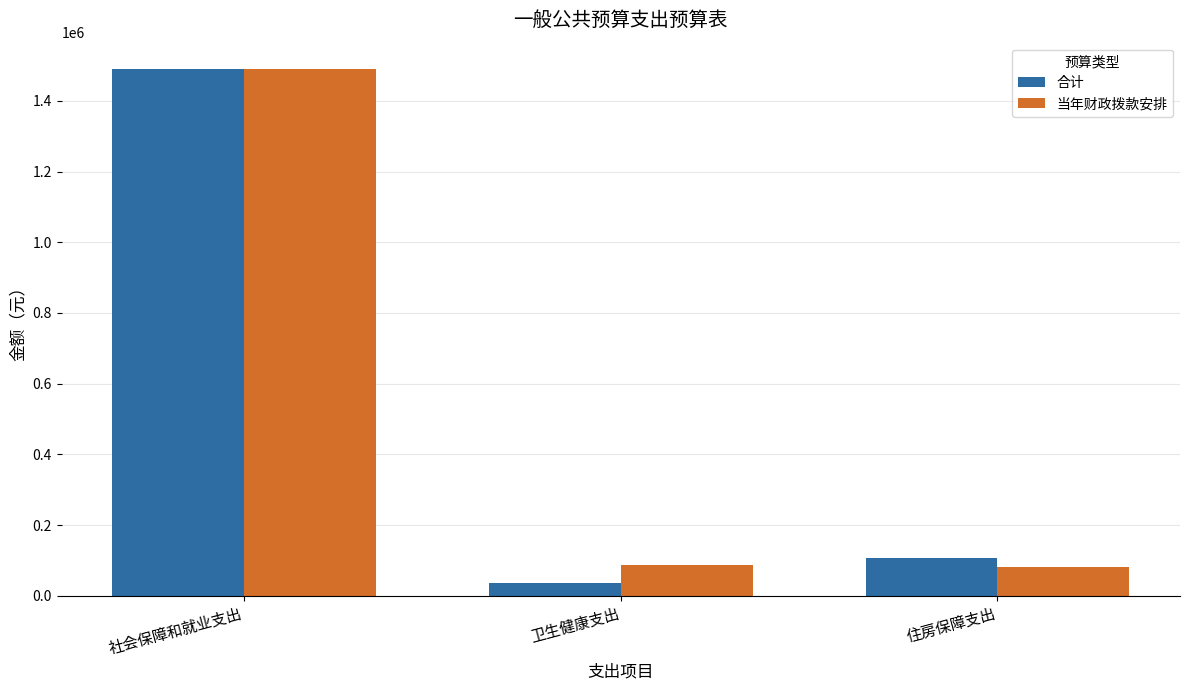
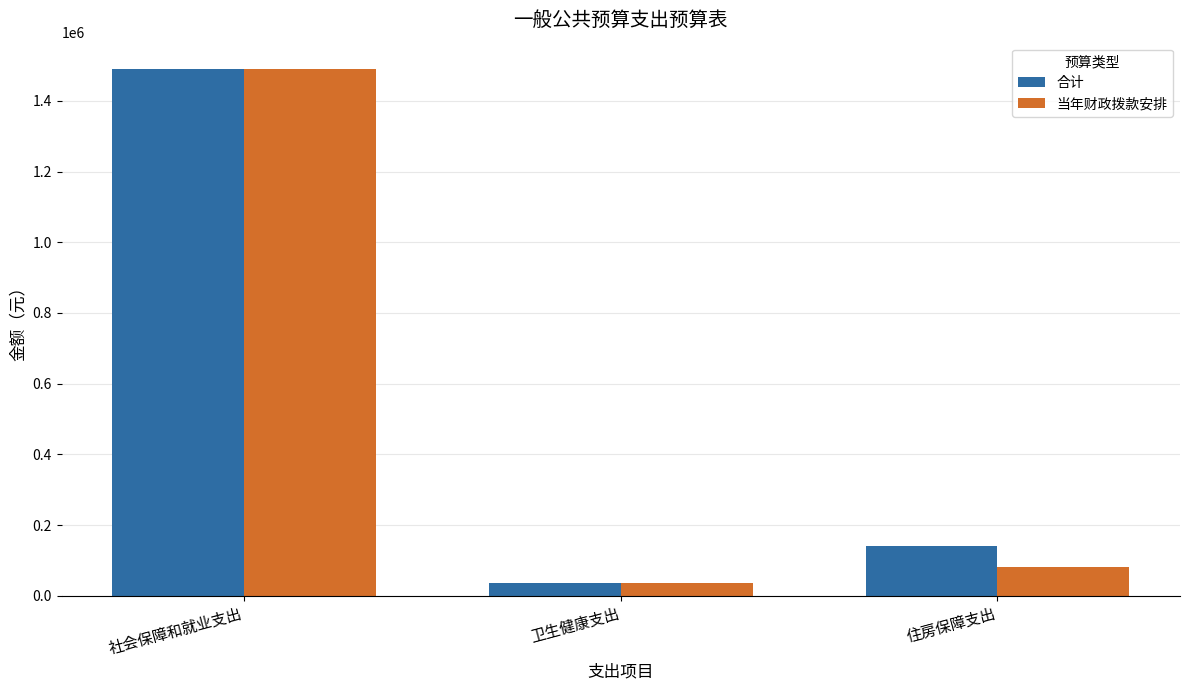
  {
    "合计": {
      "社会保障和就业支出": 1490000,
      "卫生健康支出": 40000,
-     "住房保障支出": 110000
+     "住房保障支出": 140000
    },
    "当年财政拨款安排": {
      "社会保障和就业支出": 1490000,
-     "卫生健康支出": 90000,
+     "卫生健康支出": 40000,
      "住房保障支出": 80000
    }
  }
